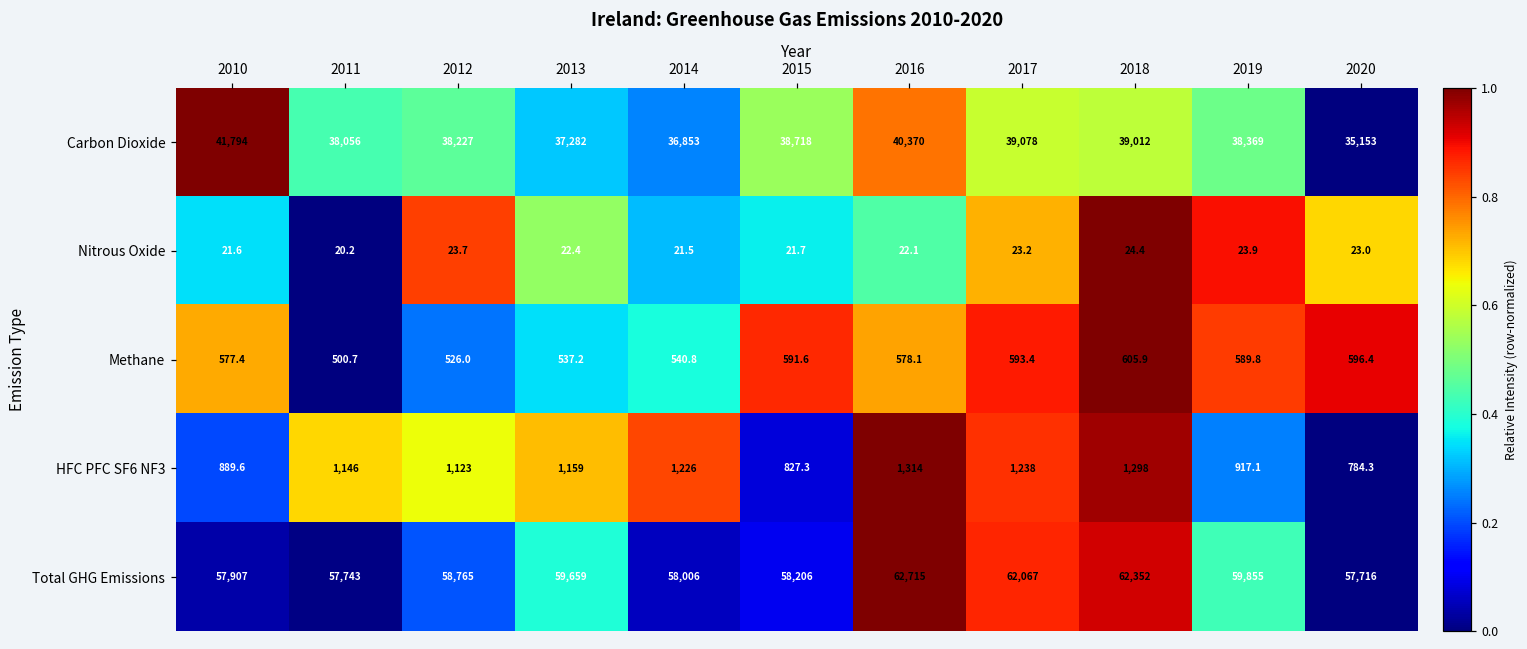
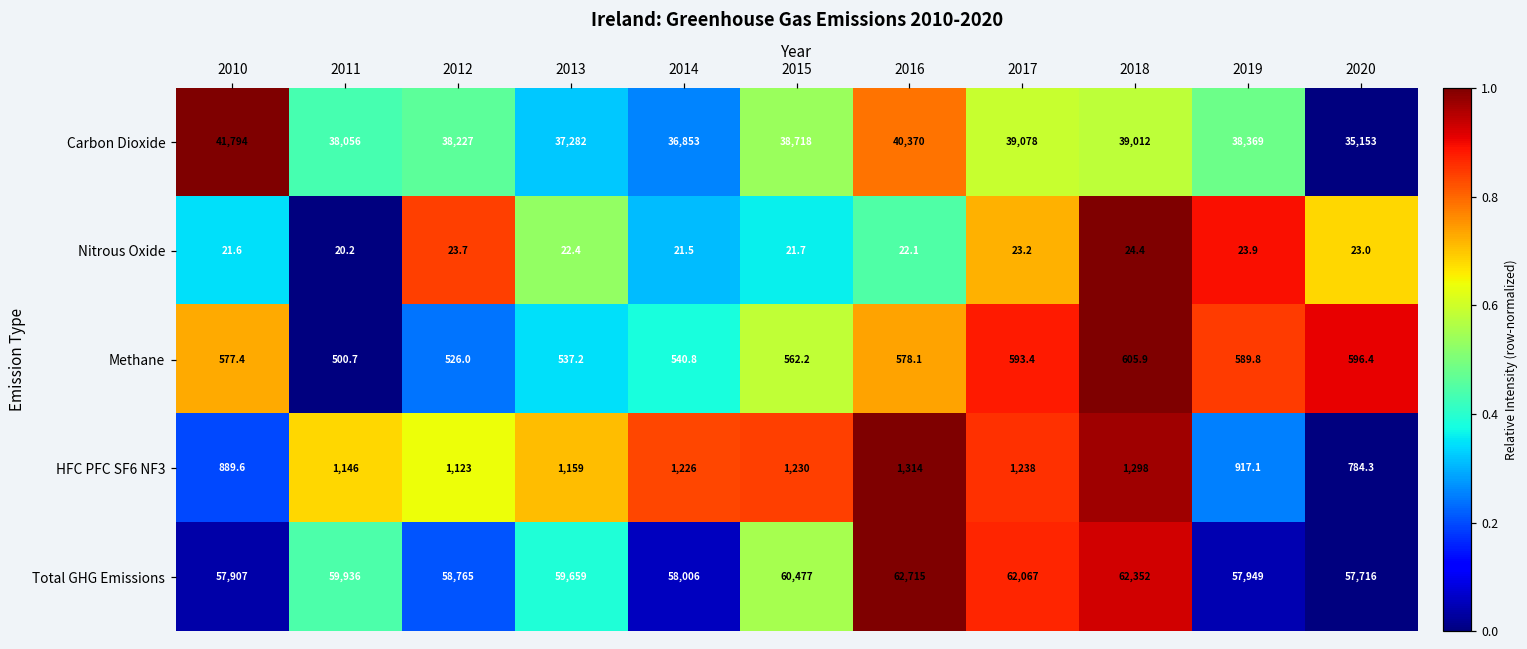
  {
    "Carbon Dioxide": {
      "2010": "41,794",
      "2011": "38,056",
      "2012": "38,227",
      "2013": "37,282",
      "2014": "36,853",
      "2015": "38,718",
      "2016": "40,370",
      "2017": "39,078",
      "2018": "39,012",
      "2019": "38,369",
      "2020": "35,153"
    },
    "Nitrous Oxide": {
      "2010": "21.6",
      "2011": "20.2",
      "2012": "23.7",
      "2013": "22.4",
      "2014": "21.5",
      "2015": "21.7",
      "2016": "22.1",
      "2017": "23.2",
      "2018": "24.4",
      "2019": "23.9",
      "2020": "23.0"
    },
    "Methane": {
      "2010": "577.4",
      "2011": "500.7",
      "2012": "526.0",
      "2013": "537.2",
      "2014": "540.8",
-     "2015": "591.6",
+     "2015": "562.2",
      "2016": "578.1",
      "2017": "593.4",
      "2018": "605.9",
      "2019": "589.8",
      "2020": "596.4"
    },
    "HFC PFC SF6 NF3": {
      "2010": "889.6",
      "2011": "1,146",
      "2012": "1,123",
      "2013": "1,159",
      "2014": "1,226",
-     "2015": "827.3",
+     "2015": "1,230",
      "2016": "1,314",
      "2017": "1,238",
      "2018": "1,298",
      "2019": "917.1",
      "2020": "784.3"
    },
    "Total GHG Emissions": {
      "2010": "57,907",
-     "2011": "57,743",
+     "2011": "59,936",
      "2012": "58,765",
      "2013": "59,659",
      "2014": "58,006",
-     "2015": "58,206",
+     "2015": "60,477",
      "2016": "62,715",
      "2017": "62,067",
      "2018": "62,352",
-     "2019": "59,855",
+     "2019": "57,949",
      "2020": "57,716"
    }
  }
